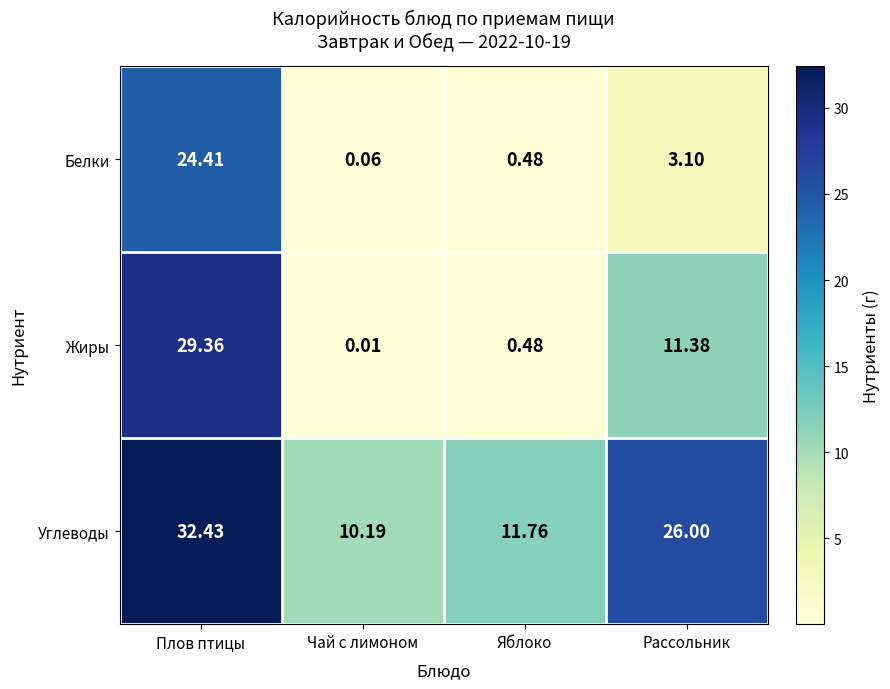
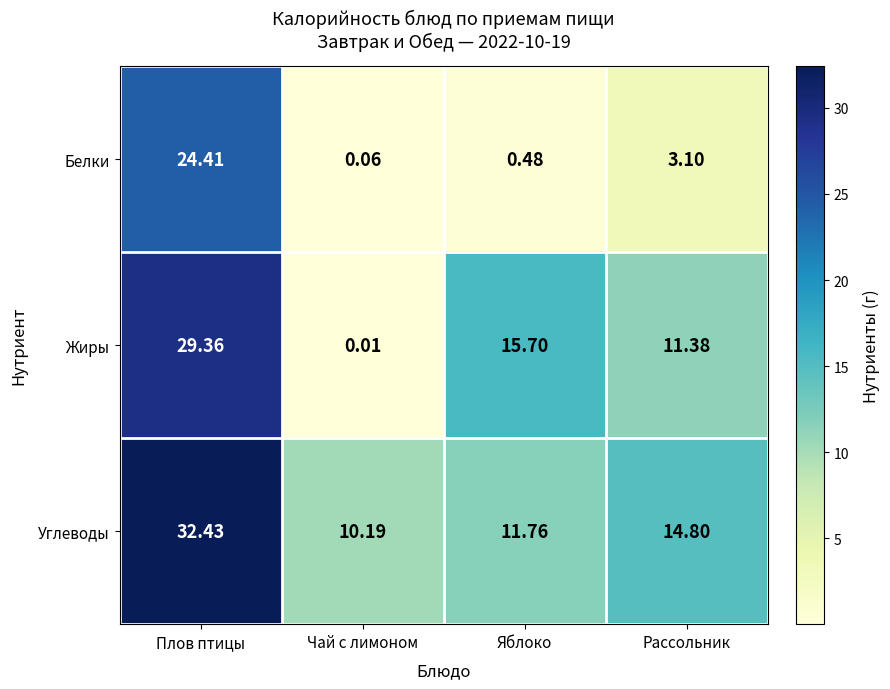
  {
    "Белки": {
      "Плов птицы": 24.41,
      "Чай с лимоном": 0.06,
      "Яблоко": 0.48,
      "Рассольник": 3.10
    },
    "Жиры": {
      "Плов птицы": 29.36,
      "Чай с лимоном": 0.01,
-     "Яблоко": 0.48,
+     "Яблоко": 15.70,
      "Рассольник": 11.38
    },
    "Углеводы": {
      "Плов птицы": 32.43,
      "Чай с лимоном": 10.19,
      "Яблоко": 11.76,
-     "Рассольник": 26.00
+     "Рассольник": 14.80
    }
  }
